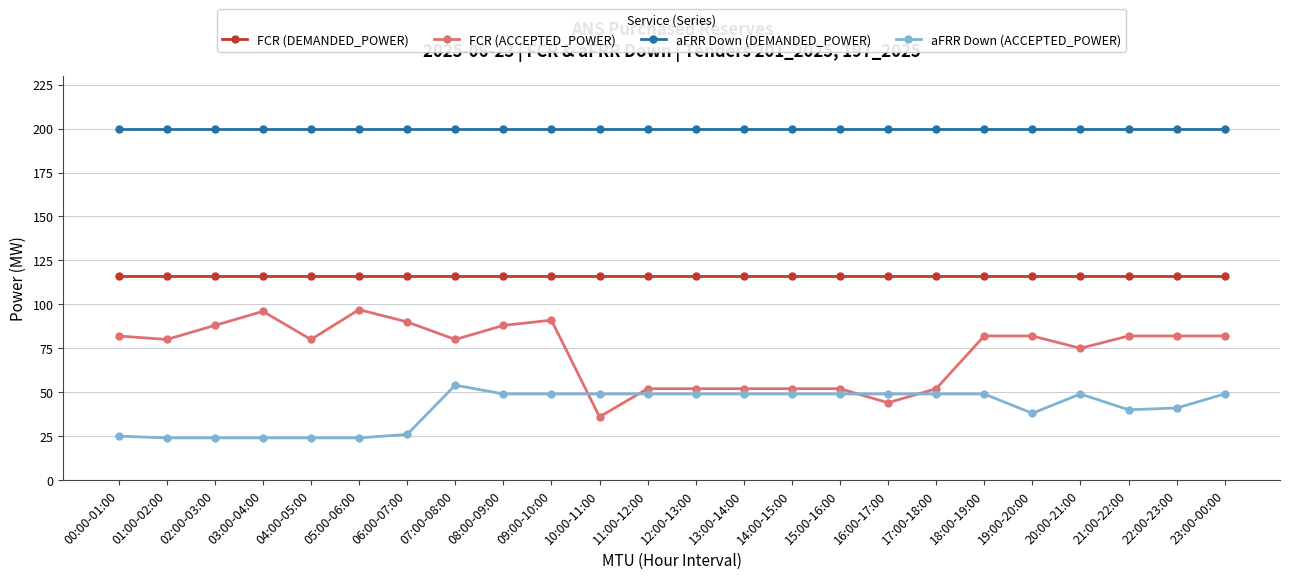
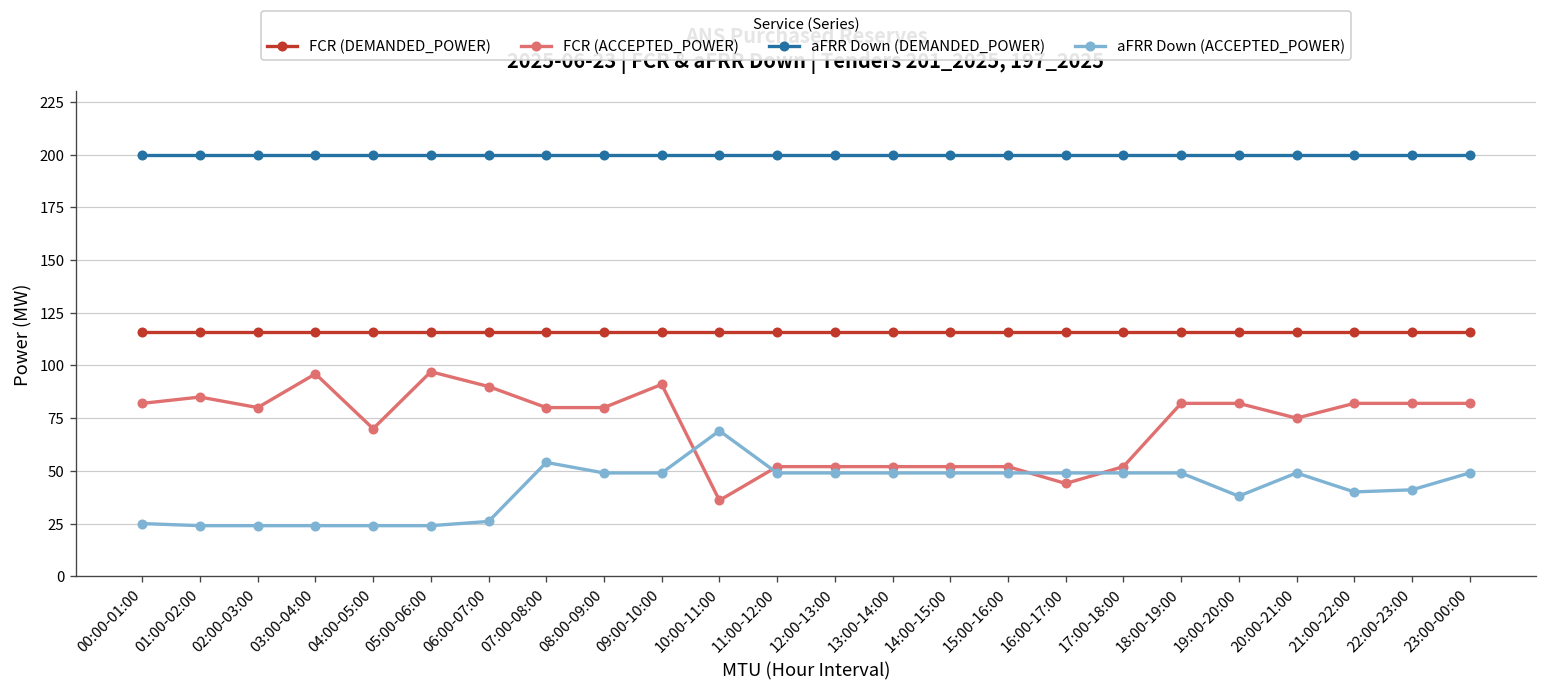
  {
    "FCR (DEMANDED_POWER)": {
      "00:00-01:00": 116,
      "01:00-02:00": 116,
      "02:00-03:00": 116,
      "03:00-04:00": 116,
      "04:00-05:00": 116,
      "05:00-06:00": 116,
      "06:00-07:00": 116,
      "07:00-08:00": 116,
      "08:00-09:00": 116,
      "09:00-10:00": 116,
      "10:00-11:00": 116,
      "11:00-12:00": 116,
      "12:00-13:00": 116,
      "13:00-14:00": 116,
      "14:00-15:00": 116,
      "15:00-16:00": 116,
      "16:00-17:00": 116,
      "17:00-18:00": 116,
      "18:00-19:00": 116,
      "19:00-20:00": 116,
      "20:00-21:00": 116,
      "21:00-22:00": 116,
      "22:00-23:00": 116,
      "23:00-00:00": 116
    },
    "FCR (ACCEPTED_POWER)": {
      "00:00-01:00": 82,
-     "01:00-02:00": 80,
-     "02:00-03:00": 88,
+     "01:00-02:00": 85,
+     "02:00-03:00": 80,
      "03:00-04:00": 96,
-     "04:00-05:00": 80,
+     "04:00-05:00": 70,
      "05:00-06:00": 97,
      "06:00-07:00": 90,
      "07:00-08:00": 80,
-     "08:00-09:00": 88,
+     "08:00-09:00": 80,
      "09:00-10:00": 91,
      "10:00-11:00": 36,
      "11:00-12:00": 52,
      "12:00-13:00": 52,
      "13:00-14:00": 52,
      "14:00-15:00": 52,
      "15:00-16:00": 52,
      "16:00-17:00": 44,
      "17:00-18:00": 52,
      "18:00-19:00": 82,
      "19:00-20:00": 82,
      "20:00-21:00": 75,
      "21:00-22:00": 82,
      "22:00-23:00": 82,
      "23:00-00:00": 82
    },
    "aFRR Down (DEMANDED_POWER)": {
      "00:00-01:00": 200,
      "01:00-02:00": 200,
      "02:00-03:00": 200,
      "03:00-04:00": 200,
      "04:00-05:00": 200,
      "05:00-06:00": 200,
      "06:00-07:00": 200,
      "07:00-08:00": 200,
      "08:00-09:00": 200,
      "09:00-10:00": 200,
      "10:00-11:00": 200,
      "11:00-12:00": 200,
      "12:00-13:00": 200,
      "13:00-14:00": 200,
      "14:00-15:00": 200,
      "15:00-16:00": 200,
      "16:00-17:00": 200,
      "17:00-18:00": 200,
      "18:00-19:00": 200,
      "19:00-20:00": 200,
      "20:00-21:00": 200,
      "21:00-22:00": 200,
      "22:00-23:00": 200,
      "23:00-00:00": 200
    },
    "aFRR Down (ACCEPTED_POWER)": {
      "00:00-01:00": 25,
      "01:00-02:00": 24,
      "02:00-03:00": 24,
      "03:00-04:00": 24,
      "04:00-05:00": 24,
      "05:00-06:00": 24,
      "06:00-07:00": 26,
      "07:00-08:00": 54,
      "08:00-09:00": 49,
      "09:00-10:00": 49,
-     "10:00-11:00": 49,
+     "10:00-11:00": 69,
      "11:00-12:00": 49,
      "12:00-13:00": 49,
      "13:00-14:00": 49,
      "14:00-15:00": 49,
      "15:00-16:00": 49,
      "16:00-17:00": 49,
      "17:00-18:00": 49,
      "18:00-19:00": 49,
      "19:00-20:00": 38,
      "20:00-21:00": 49,
      "21:00-22:00": 40,
      "22:00-23:00": 41,
      "23:00-00:00": 49
    }
  }
